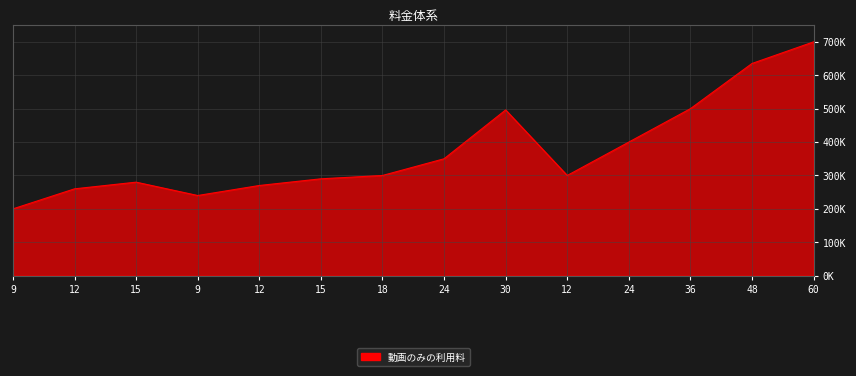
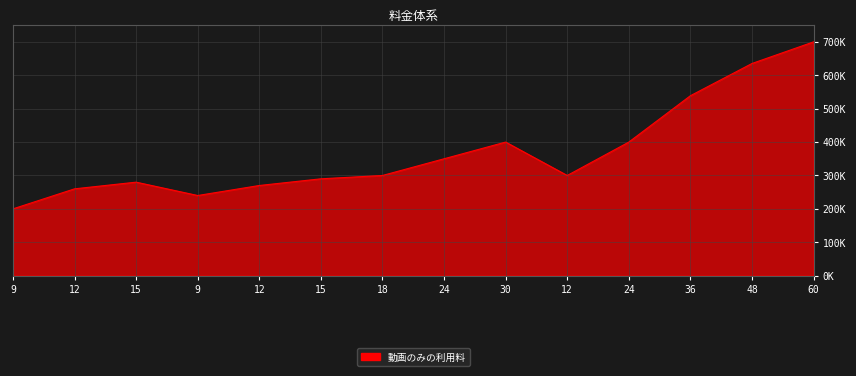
  {
    "18": 300000,
-   "30": 500000,
-   "36": 500000,
+   "30": 400000,
+   "36": 540000,
    "48": 640000,
    "60": 700000
  }
